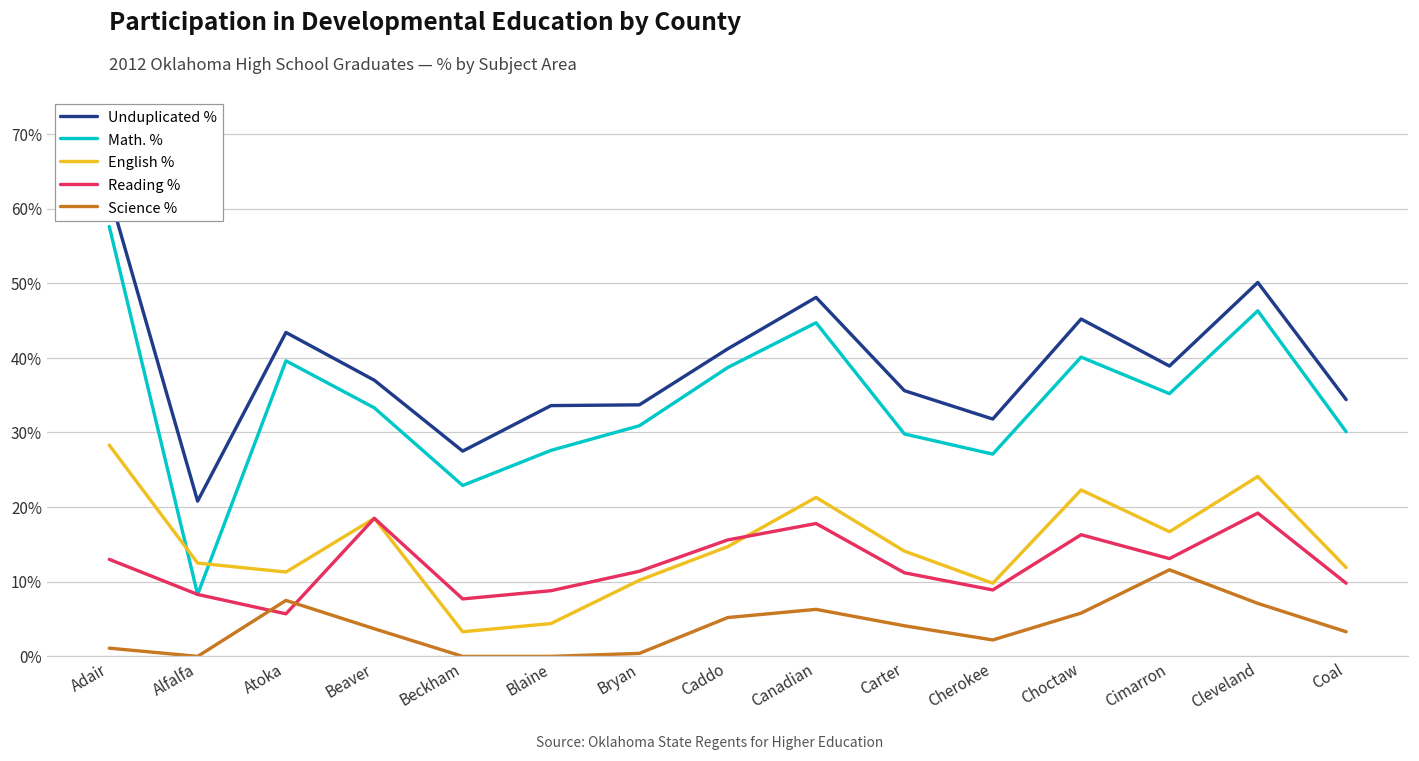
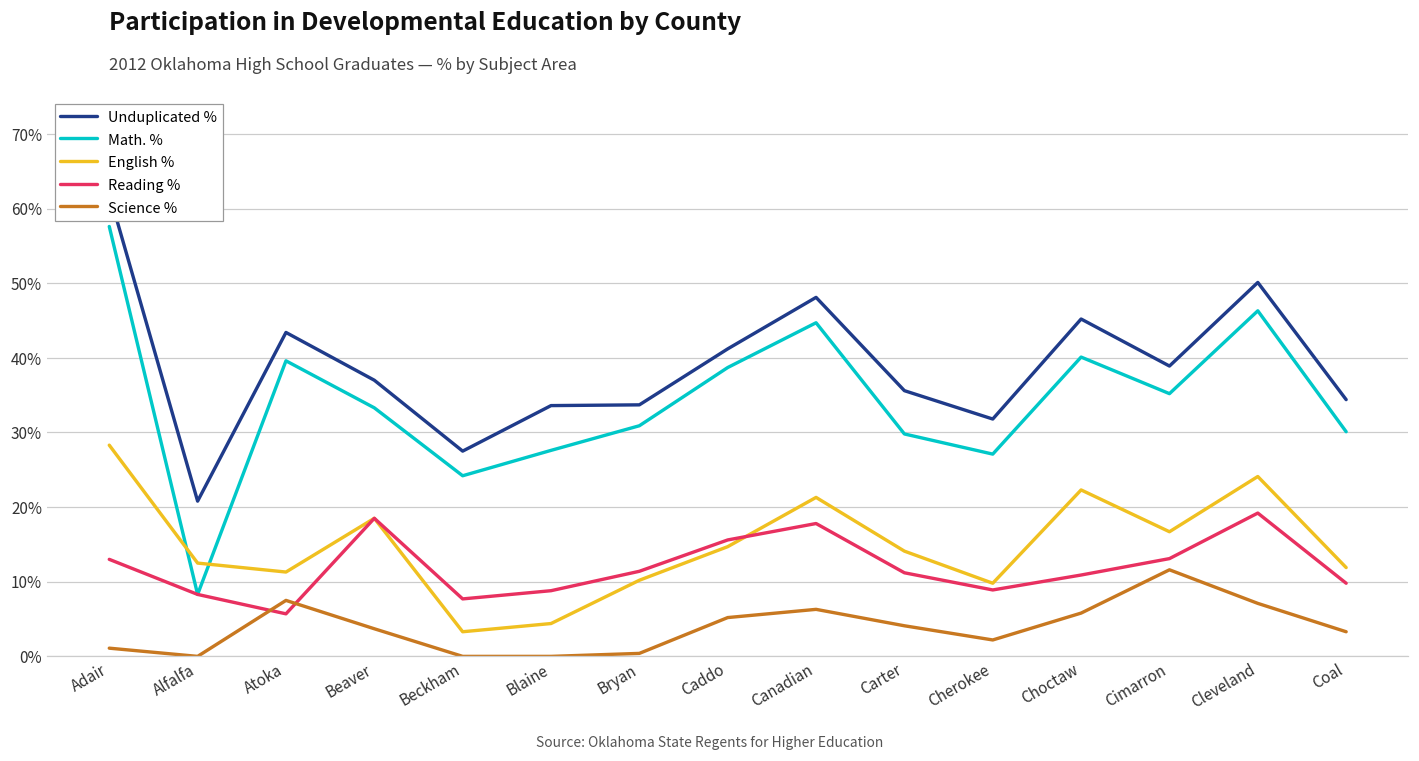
  {
    "Unduplicated %": {
      "Alfalfa": "21%",
      "Atoka": "43%",
      "Beaver": "37%",
      "Beckham": "28%",
      "Blaine": "34%",
      "Bryan": "34%",
      "Caddo": "41%",
      "Canadian": "48%",
      "Carter": "36%",
      "Cherokee": "32%",
      "Choctaw": "45%",
      "Cimarron": "39%",
      "Cleveland": "50%",
      "Coal": "34%"
    },
    "Math. %": {
      "Adair": "58%",
      "Atoka": "40%",
      "Beaver": "33%",
-     "Beckham": "23%",
+     "Beckham": "24%",
      "Blaine": "28%",
      "Bryan": "31%",
      "Caddo": "39%",
      "Canadian": "45%",
      "Carter": "30%",
      "Cherokee": "27%",
      "Choctaw": "40%",
      "Cimarron": "35%",
      "Cleveland": "46%",
      "Coal": "30%"
    },
    "English %": {
      "Adair": "28%",
      "Alfalfa": "13%",
      "Atoka": "11%",
      "Beckham": "3%",
      "Blaine": "4%",
      "Bryan": "10%",
      "Caddo": "15%",
      "Canadian": "21%",
      "Carter": "14%",
      "Cherokee": "10%",
      "Choctaw": "22%",
      "Cimarron": "17%",
      "Cleveland": "24%",
      "Coal": "12%"
    },
    "Reading %": {
      "Adair": "13%",
      "Atoka": "6%",
      "Beckham": "8%",
      "Blaine": "9%",
      "Bryan": "11%",
      "Caddo": "16%",
      "Canadian": "18%",
      "Carter": "11%",
      "Cherokee": "9%",
-     "Choctaw": "16%",
+     "Choctaw": "11%",
      "Cimarron": "13%",
      "Cleveland": "19%",
      "Coal": "10%"
    },
    "Science %": {
      "Adair": "1%",
      "Alfalfa": "0%",
      "Atoka": "8%",
      "Beaver": "4%",
      "Beckham": "0%",
      "Blaine": "0%",
      "Bryan": "0%",
      "Caddo": "5%",
      "Canadian": "6%",
      "Carter": "4%",
      "Cherokee": "2%",
      "Choctaw": "6%",
      "Cimarron": "12%",
      "Cleveland": "7%",
      "Coal": "3%"
    }
  }
